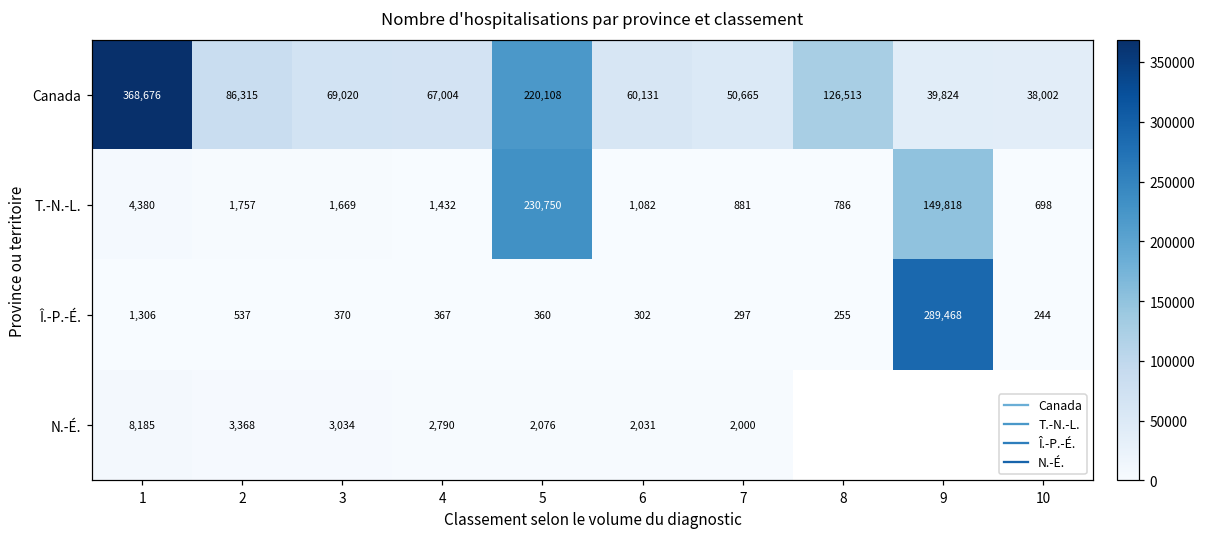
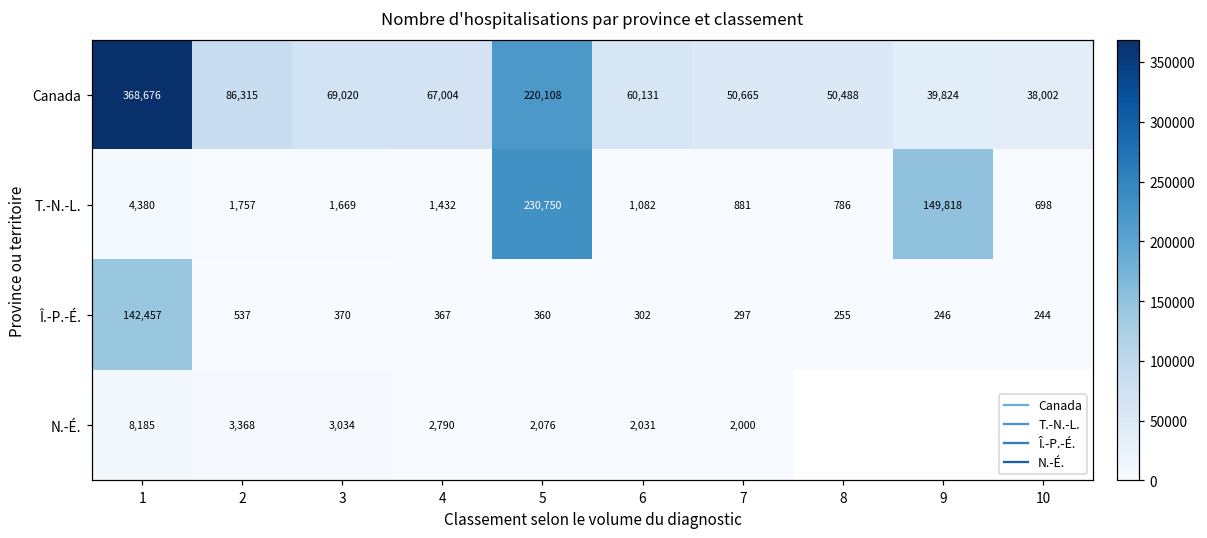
  {
    "Canada": {
      "1": "368,676",
      "2": "86,315",
      "3": "69,020",
      "4": "67,004",
      "5": "220,108",
      "6": "60,131",
      "7": "50,665",
-     "8": "126,513",
+     "8": "50,488",
      "9": "39,824",
      "10": "38,002"
    },
    "T.-N.-L.": {
      "1": "4,380",
      "2": "1,757",
      "3": "1,669",
      "4": "1,432",
      "5": "230,750",
      "6": "1,082",
      "7": "881",
      "8": "786",
      "9": "149,818",
      "10": "698"
    },
    "Î.-P.-É.": {
-     "1": "1,306",
+     "1": "142,457",
      "2": "537",
      "3": "370",
      "4": "367",
      "5": "360",
      "6": "302",
      "7": "297",
      "8": "255",
-     "9": "289,468",
+     "9": "246",
      "10": "244"
    },
    "N.-É.": {
      "1": "8,185",
      "2": "3,368",
      "3": "3,034",
      "4": "2,790",
      "5": "2,076",
      "6": "2,031",
      "7": "2,000"
    }
  }
